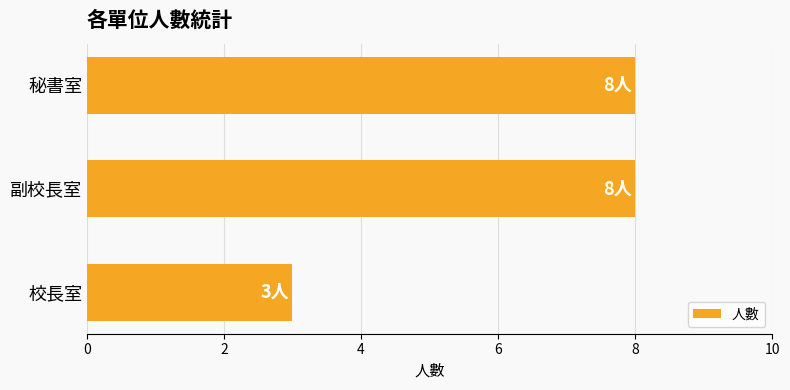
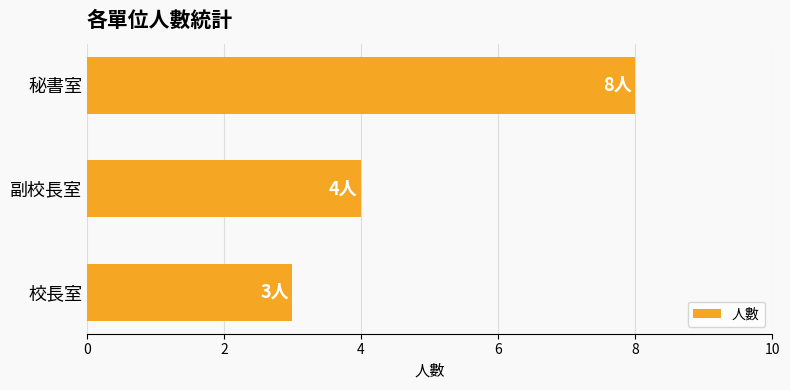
  {
    "秘書室": "8人",
-   "副校長室": "8人",
+   "副校長室": "4人",
    "校長室": "3人"
  }
